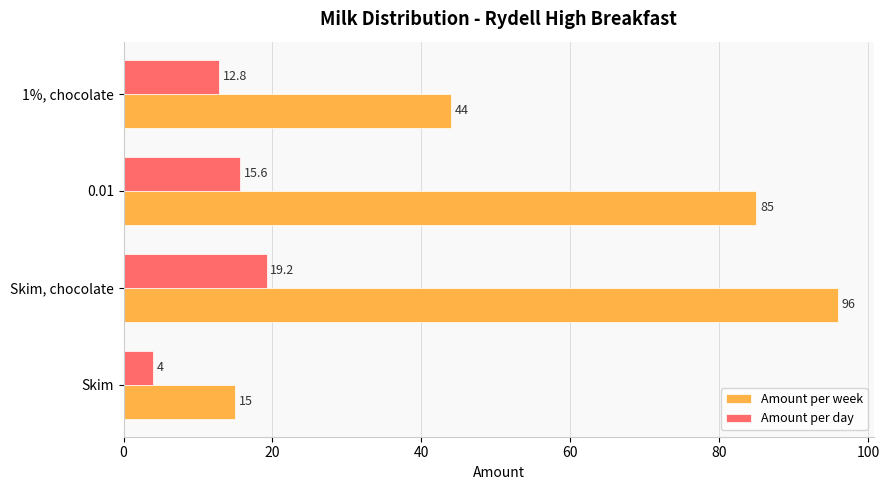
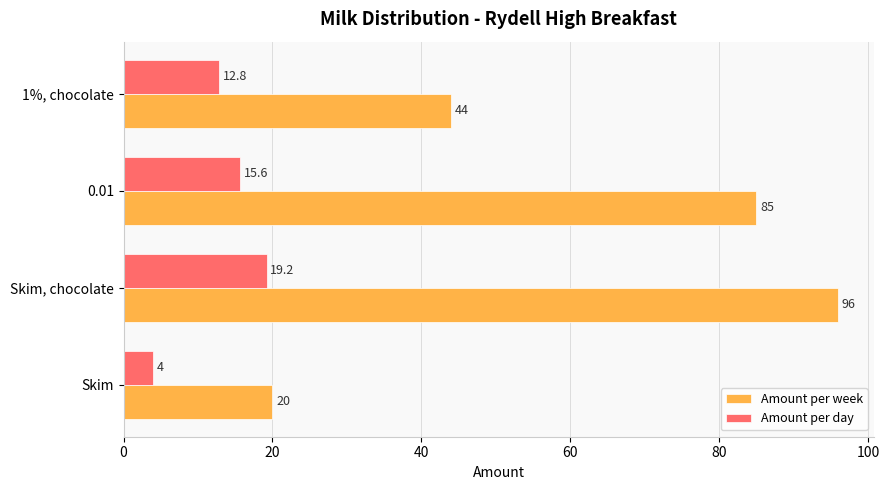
  {
    "Amount per week": {
      "1%, chocolate": 44,
      "0.01": 85,
      "Skim, chocolate": 96,
-     "Skim": 15
+     "Skim": 20
    },
    "Amount per day": {
      "1%, chocolate": 12.8,
      "0.01": 15.6,
      "Skim, chocolate": 19.2,
      "Skim": 4
    }
  }
